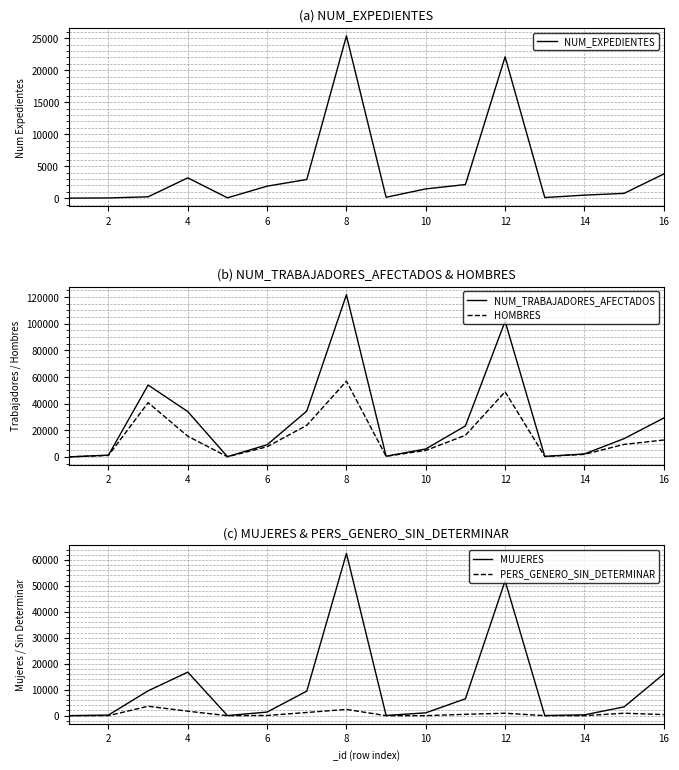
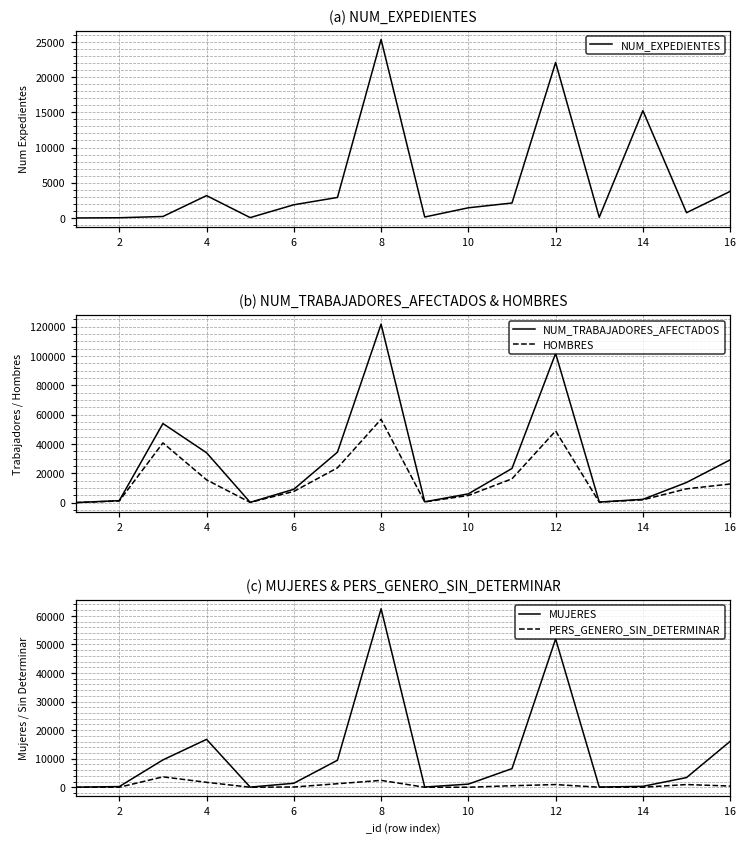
  {
    "(a) NUM_EXPEDIENTES": {
      "2": 0,
      "4": 3000,
      "6": 2000,
      "8": 25000,
      "10": 1000,
      "12": 22000,
-     "14": 0,
+     "14": 15000,
      "16": 4000
    }
  }
